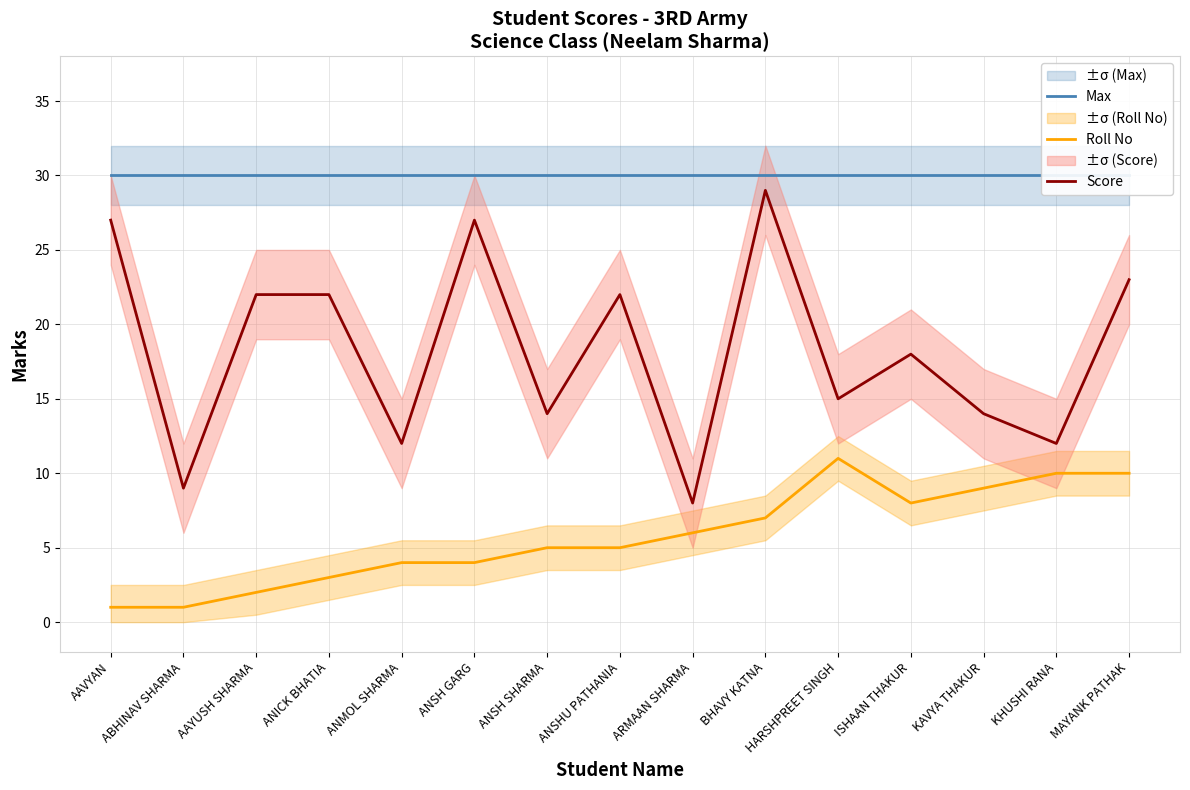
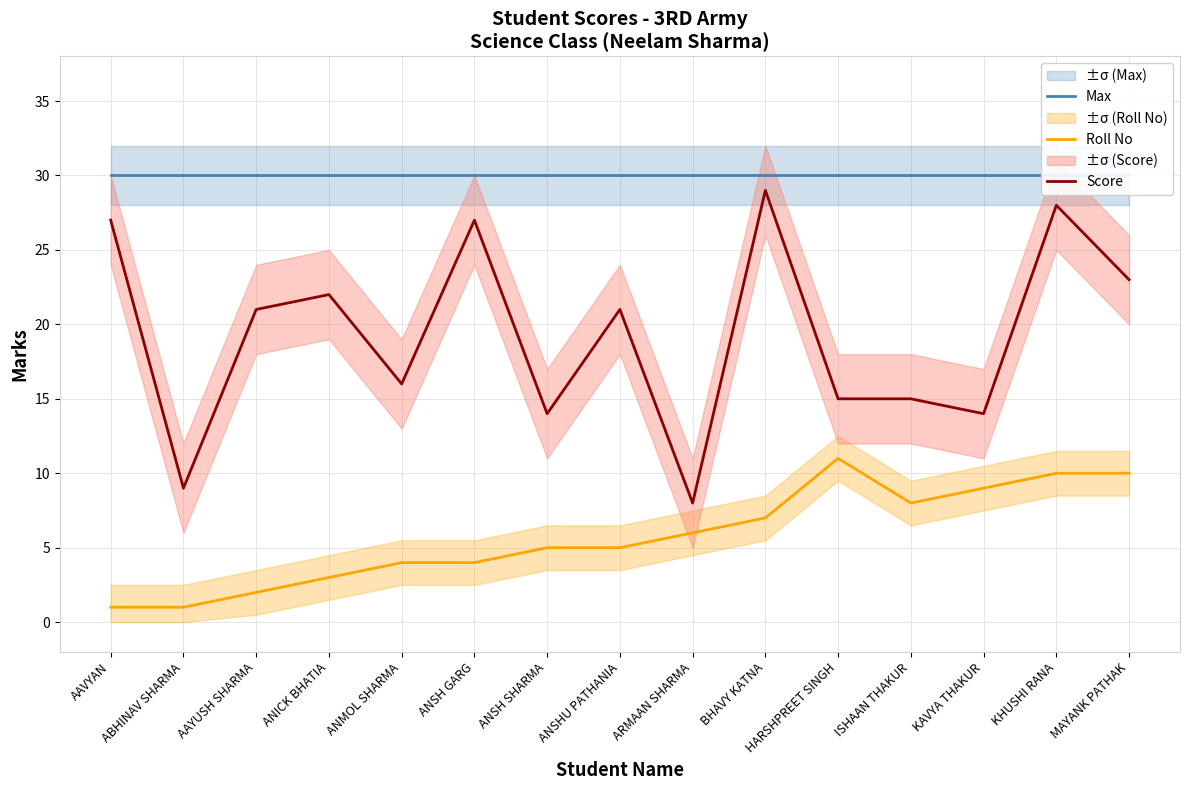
  {
    "Score": {
      "AAVYAN": 27,
      "ABHINAV SHARMA": 9,
-     "AAYUSH SHARMA": 22,
+     "AAYUSH SHARMA": 21,
      "ANICK BHATIA": 22,
-     "ANMOL SHARMA": 12,
+     "ANMOL SHARMA": 16,
      "ANSH GARG": 27,
      "ANSH SHARMA": 14,
-     "ANSHU PATHANIA": 22,
+     "ANSHU PATHANIA": 21,
      "ARMAAN SHARMA": 8,
      "BHAVY KATNA": 29,
      "HARSHPREET SINGH": 15,
-     "ISHAAN THAKUR": 18,
+     "ISHAAN THAKUR": 15,
      "KAVYA THAKUR": 14,
-     "KHUSHI RANA": 12,
+     "KHUSHI RANA": 28,
      "MAYANK PATHAK": 23
    }
  }
